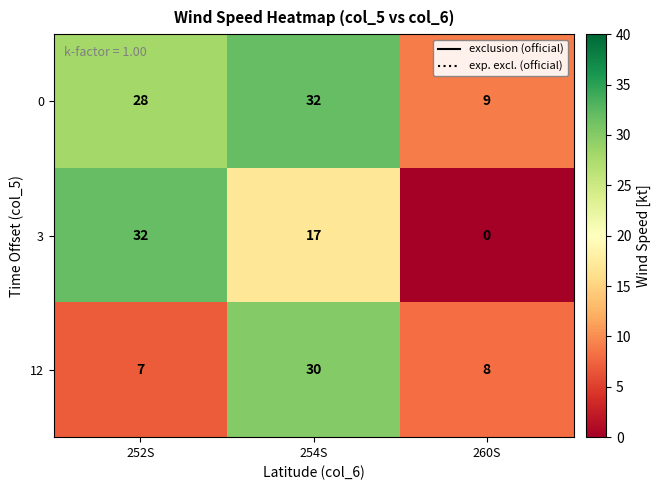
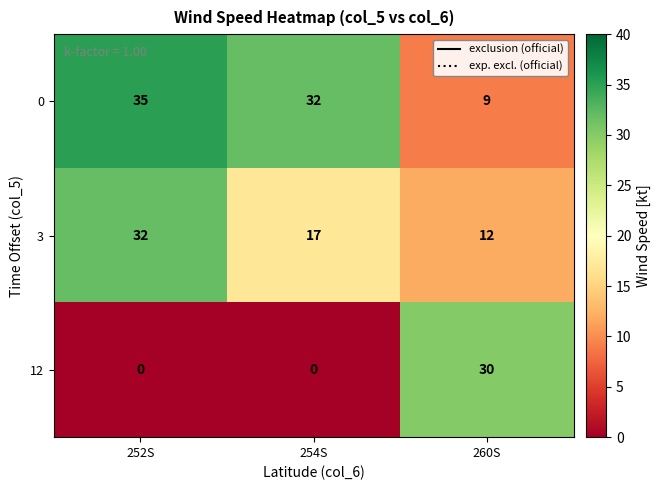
  {
    "0": {
-     "252S": 28,
+     "252S": 35,
      "254S": 32,
      "260S": 9
    },
    "3": {
      "252S": 32,
      "254S": 17,
-     "260S": 0
+     "260S": 12
    },
    "12": {
-     "252S": 7,
-     "254S": 30,
-     "260S": 8
+     "252S": 0,
+     "254S": 0,
+     "260S": 30
    }
  }
